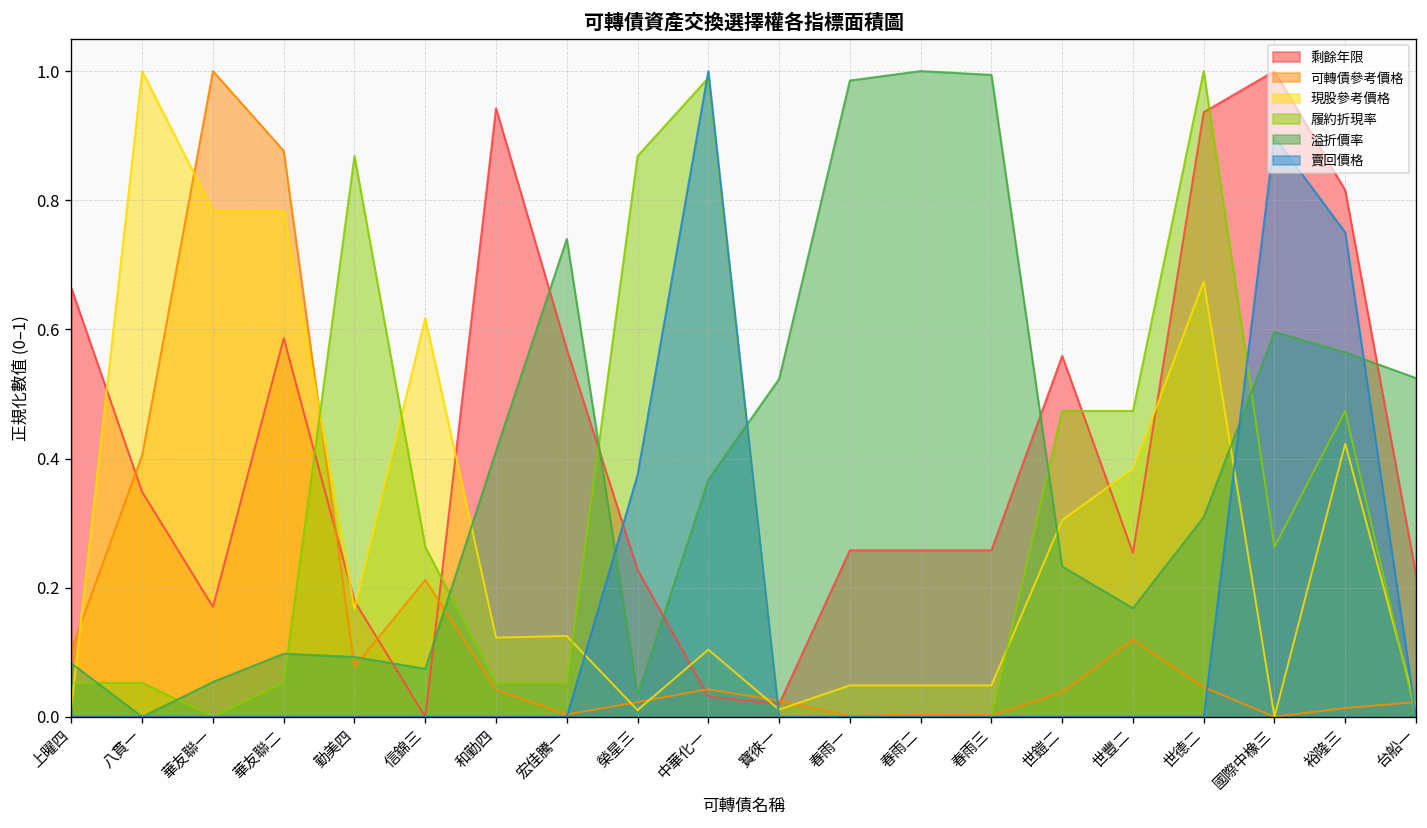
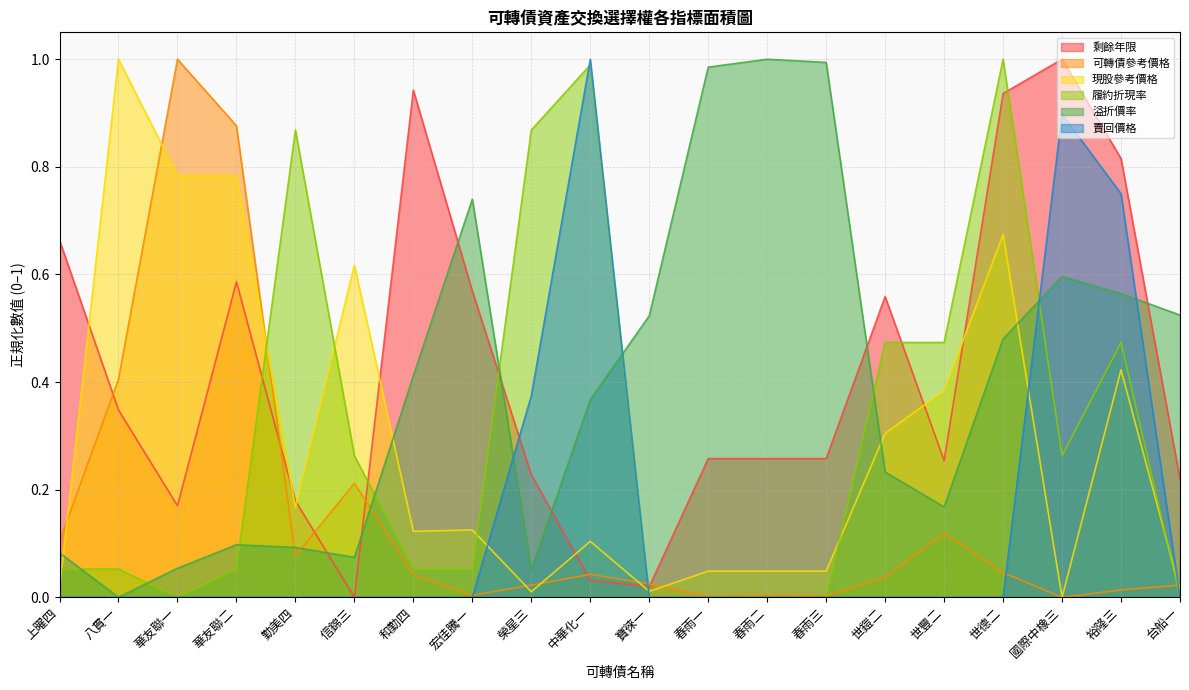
  {
    "剩餘年限": {
      "上曜四": 0.66,
      "八貫一": 0.35,
      "華友聯一": 0.17,
      "華友聯二": 0.59,
      "勤美四": 0.18,
      "和勤四": 0.94,
      "宏佳騰一": 0.57,
      "榮星三": 0.23,
      "中華化一": 0.03,
      "寶徠一": 0.02,
      "春雨一": 0.26,
      "春雨二": 0.26,
      "春雨三": 0.26,
      "世鎧二": 0.56,
      "世豐二": 0.25,
      "世德二": 0.94,
      "裕隆三": 0.82,
      "台船一": 0.22
    },
    "可轉債參考價格": {
      "上曜四": 0.10,
      "八貫一": 0.41,
      "華友聯一": 1.00,
      "華友聯二": 0.88,
      "勤美四": 0.08,
      "信錦三": 0.21,
      "和勤四": 0.04,
      "榮星三": 0.02,
      "中華化一": 0.04,
      "寶徠一": 0.02,
      "世鎧二": 0.04,
      "世豐二": 0.12,
      "世德二": 0.05,
      "裕隆三": 0.01,
      "台船一": 0.02
    },
    "現股參考價格": {
      "上曜四": 0.02,
      "八貫一": 1.00,
      "華友聯一": 0.78,
      "華友聯二": 0.78,
      "勤美四": 0.17,
      "信錦三": 0.62,
      "和勤四": 0.12,
      "宏佳騰一": 0.13,
      "榮星三": 0.01,
      "中華化一": 0.10,
      "寶徠一": 0.01,
      "春雨一": 0.05,
      "春雨二": 0.05,
      "春雨三": 0.05,
      "世鎧二": 0.30,
      "世豐二": 0.38,
      "世德二": 0.67,
      "裕隆三": 0.42,
      "台船一": 0.01
    },
    "履約折現率": {
      "上曜四": 0.05,
      "八貫一": 0.05,
      "華友聯二": 0.05,
      "勤美四": 0.87,
      "信錦三": 0.26,
      "和勤四": 0.05,
      "宏佳騰一": 0.05,
      "榮星三": 0.87,
      "中華化一": 0.99,
      "世鎧二": 0.47,
      "世豐二": 0.47,
      "世德二": 1.00,
      "國際中橡三": 0.26,
      "裕隆三": 0.47
    },
    "溢折價率": {
      "上曜四": 0.08,
      "華友聯一": 0.05,
      "華友聯二": 0.10,
      "勤美四": 0.09,
      "信錦三": 0.07,
      "和勤四": 0.41,
      "宏佳騰一": 0.74,
-     "榮星三": 0.03,
+     "榮星三": 0.05,
      "中華化一": 0.37,
      "寶徠一": 0.52,
      "春雨一": 0.99,
      "春雨二": 1.00,
      "春雨三": 0.99,
      "世鎧二": 0.23,
      "世豐二": 0.17,
-     "世德二": 0.31,
+     "世德二": 0.48,
      "國際中橡三": 0.60,
      "裕隆三": 0.56,
      "台船一": 0.52
    },
    "賣回價格": {
      "上曜四": 0.00,
      "華友聯二": 0.00,
      "勤美四": 0.00,
      "和勤四": 0.00,
      "榮星三": 0.37,
      "中華化一": 1.00,
      "世鎧二": 0.00,
      "世豐二": 0.00,
      "世德二": 0.00,
      "裕隆三": 0.75
    }
  }
